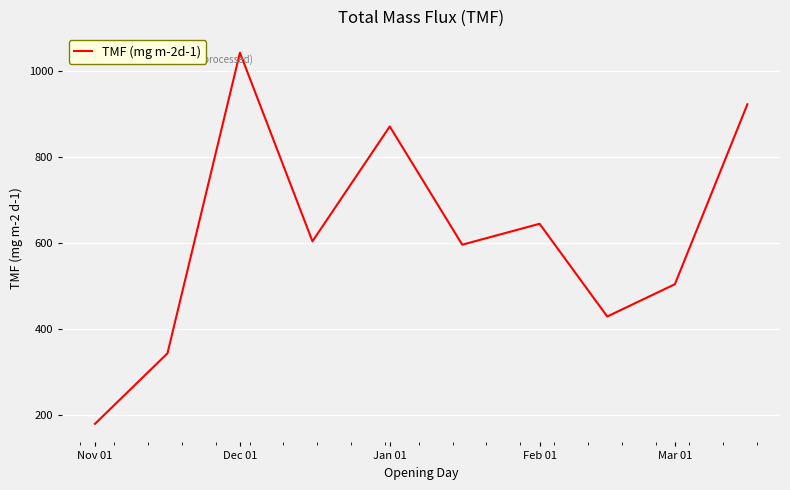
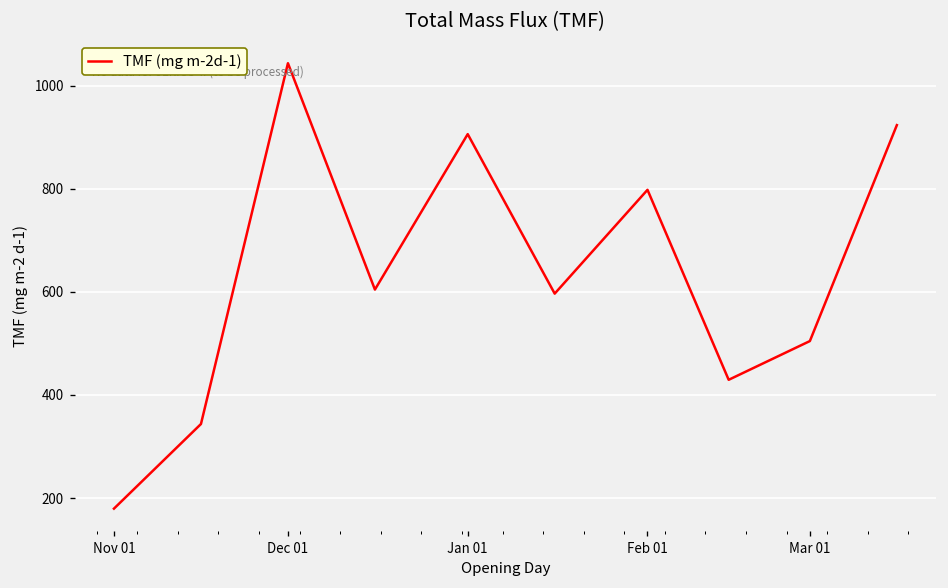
  {
    "Nov 01": 180,
    "Dec 01": 1040,
-   "Jan 01": 870,
-   "Feb 01": 650,
+   "Jan 01": 910,
+   "Feb 01": 800,
    "Mar 01": 500
  }
